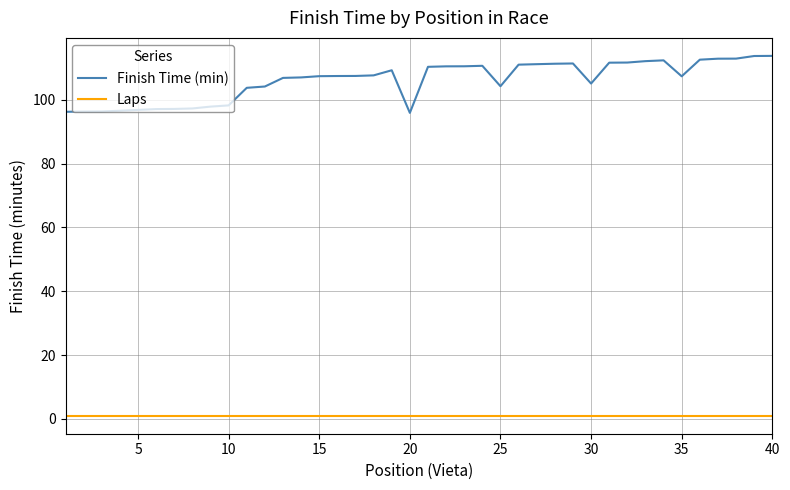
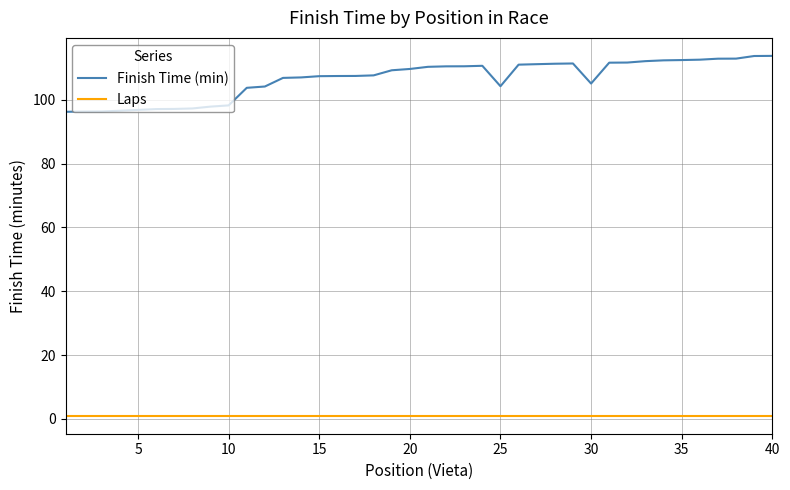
  {
    "Finish Time (min)": {
      "15": 107,
-     "20": 96,
+     "20": 110,
      "25": 104,
      "30": 105,
-     "35": 107,
+     "35": 112,
      "40": 114
    },
    "Laps": {
      "5": 1,
      "10": 1,
      "15": 1,
      "20": 1,
      "25": 1,
      "30": 1,
      "35": 1,
      "40": 1
    }
  }
